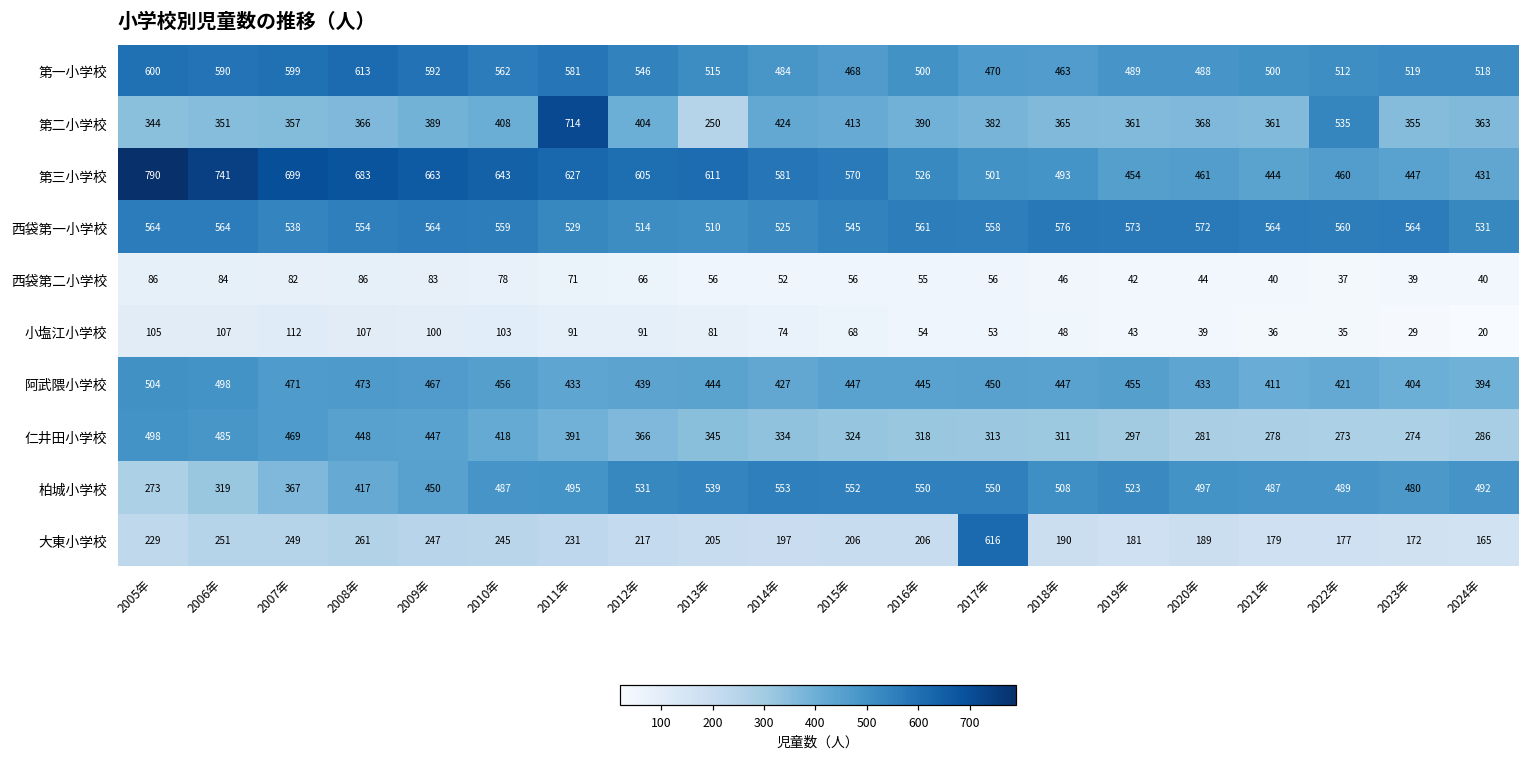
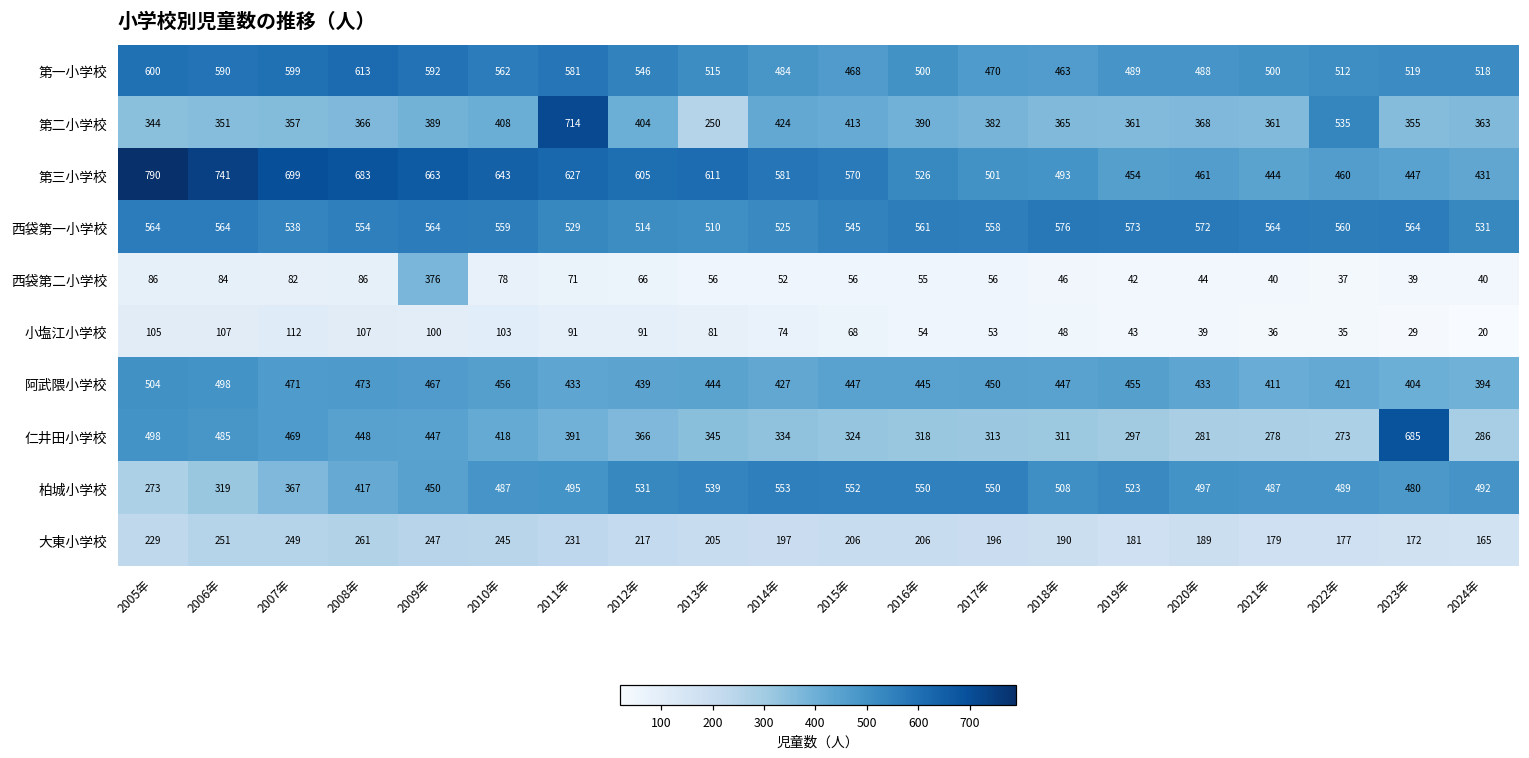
  {
    "第一小学校": {
      "2005年": 600,
      "2006年": 590,
      "2007年": 599,
      "2008年": 613,
      "2009年": 592,
      "2010年": 562,
      "2011年": 581,
      "2012年": 546,
      "2013年": 515,
      "2014年": 484,
      "2015年": 468,
      "2016年": 500,
      "2017年": 470,
      "2018年": 463,
      "2019年": 489,
      "2020年": 488,
      "2021年": 500,
      "2022年": 512,
      "2023年": 519,
      "2024年": 518
    },
    "第二小学校": {
      "2005年": 344,
      "2006年": 351,
      "2007年": 357,
      "2008年": 366,
      "2009年": 389,
      "2010年": 408,
      "2011年": 714,
      "2012年": 404,
      "2013年": 250,
      "2014年": 424,
      "2015年": 413,
      "2016年": 390,
      "2017年": 382,
      "2018年": 365,
      "2019年": 361,
      "2020年": 368,
      "2021年": 361,
      "2022年": 535,
      "2023年": 355,
      "2024年": 363
    },
    "第三小学校": {
      "2005年": 790,
      "2006年": 741,
      "2007年": 699,
      "2008年": 683,
      "2009年": 663,
      "2010年": 643,
      "2011年": 627,
      "2012年": 605,
      "2013年": 611,
      "2014年": 581,
      "2015年": 570,
      "2016年": 526,
      "2017年": 501,
      "2018年": 493,
      "2019年": 454,
      "2020年": 461,
      "2021年": 444,
      "2022年": 460,
      "2023年": 447,
      "2024年": 431
    },
    "西袋第一小学校": {
      "2005年": 564,
      "2006年": 564,
      "2007年": 538,
      "2008年": 554,
      "2009年": 564,
      "2010年": 559,
      "2011年": 529,
      "2012年": 514,
      "2013年": 510,
      "2014年": 525,
      "2015年": 545,
      "2016年": 561,
      "2017年": 558,
      "2018年": 576,
      "2019年": 573,
      "2020年": 572,
      "2021年": 564,
      "2022年": 560,
      "2023年": 564,
      "2024年": 531
    },
    "西袋第二小学校": {
      "2005年": 86,
      "2006年": 84,
      "2007年": 82,
      "2008年": 86,
-     "2009年": 83,
+     "2009年": 376,
      "2010年": 78,
      "2011年": 71,
      "2012年": 66,
      "2013年": 56,
      "2014年": 52,
      "2015年": 56,
      "2016年": 55,
      "2017年": 56,
      "2018年": 46,
      "2019年": 42,
      "2020年": 44,
      "2021年": 40,
      "2022年": 37,
      "2023年": 39,
      "2024年": 40
    },
    "小塩江小学校": {
      "2005年": 105,
      "2006年": 107,
      "2007年": 112,
      "2008年": 107,
      "2009年": 100,
      "2010年": 103,
      "2011年": 91,
      "2012年": 91,
      "2013年": 81,
      "2014年": 74,
      "2015年": 68,
      "2016年": 54,
      "2017年": 53,
      "2018年": 48,
      "2019年": 43,
      "2020年": 39,
      "2021年": 36,
      "2022年": 35,
      "2023年": 29,
      "2024年": 20
    },
    "阿武隈小学校": {
      "2005年": 504,
      "2006年": 498,
      "2007年": 471,
      "2008年": 473,
      "2009年": 467,
      "2010年": 456,
      "2011年": 433,
      "2012年": 439,
      "2013年": 444,
      "2014年": 427,
      "2015年": 447,
      "2016年": 445,
      "2017年": 450,
      "2018年": 447,
      "2019年": 455,
      "2020年": 433,
      "2021年": 411,
      "2022年": 421,
      "2023年": 404,
      "2024年": 394
    },
    "仁井田小学校": {
      "2005年": 498,
      "2006年": 485,
      "2007年": 469,
      "2008年": 448,
      "2009年": 447,
      "2010年": 418,
      "2011年": 391,
      "2012年": 366,
      "2013年": 345,
      "2014年": 334,
      "2015年": 324,
      "2016年": 318,
      "2017年": 313,
      "2018年": 311,
      "2019年": 297,
      "2020年": 281,
      "2021年": 278,
      "2022年": 273,
-     "2023年": 274,
+     "2023年": 685,
      "2024年": 286
    },
    "柏城小学校": {
      "2005年": 273,
      "2006年": 319,
      "2007年": 367,
      "2008年": 417,
      "2009年": 450,
      "2010年": 487,
      "2011年": 495,
      "2012年": 531,
      "2013年": 539,
      "2014年": 553,
      "2015年": 552,
      "2016年": 550,
      "2017年": 550,
      "2018年": 508,
      "2019年": 523,
      "2020年": 497,
      "2021年": 487,
      "2022年": 489,
      "2023年": 480,
      "2024年": 492
    },
    "大東小学校": {
      "2005年": 229,
      "2006年": 251,
      "2007年": 249,
      "2008年": 261,
      "2009年": 247,
      "2010年": 245,
      "2011年": 231,
      "2012年": 217,
      "2013年": 205,
      "2014年": 197,
      "2015年": 206,
      "2016年": 206,
-     "2017年": 616,
+     "2017年": 196,
      "2018年": 190,
      "2019年": 181,
      "2020年": 189,
      "2021年": 179,
      "2022年": 177,
      "2023年": 172,
      "2024年": 165
    }
  }
